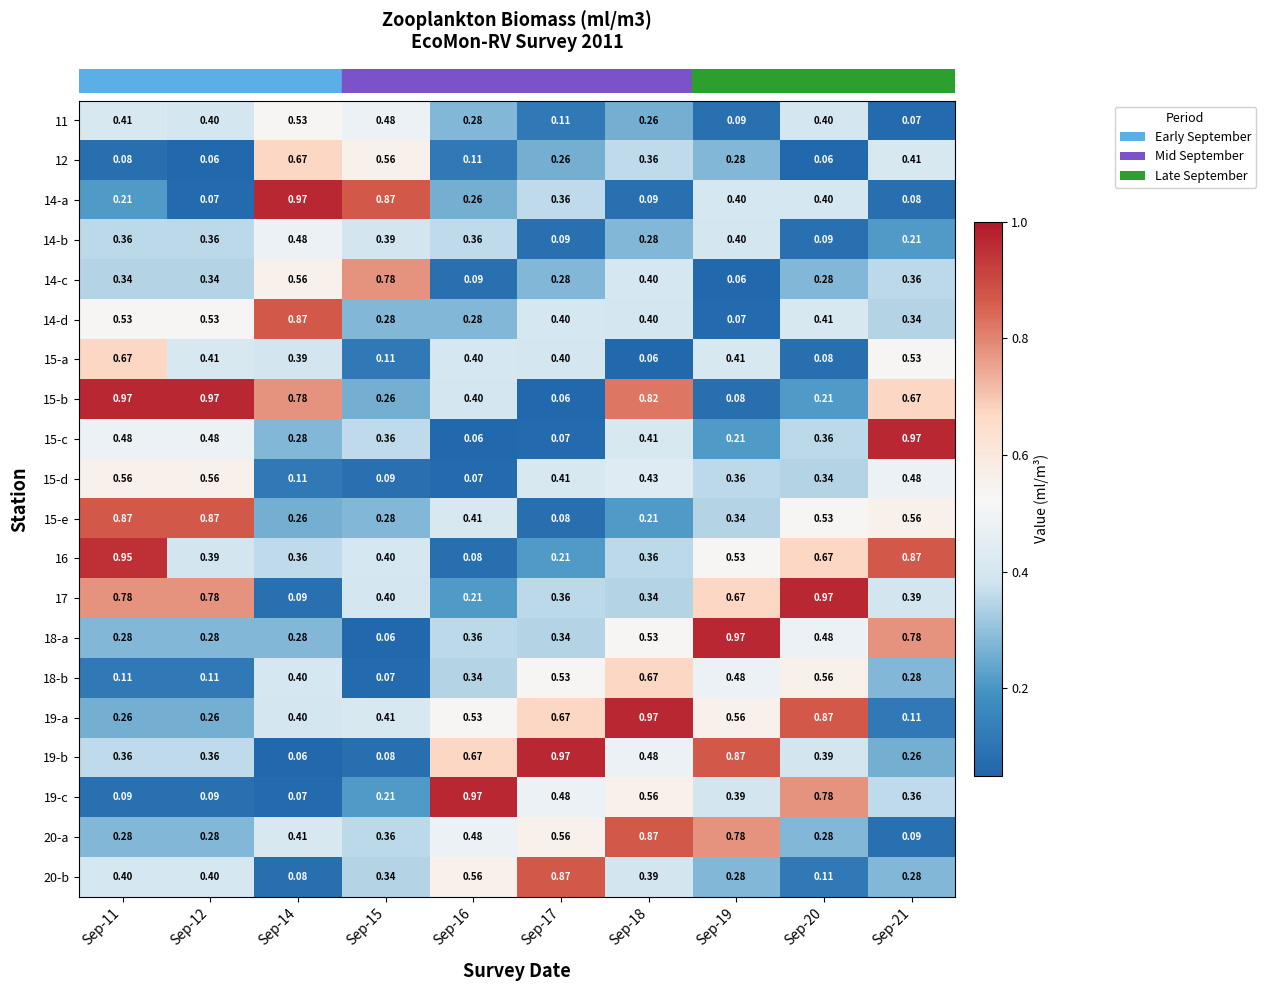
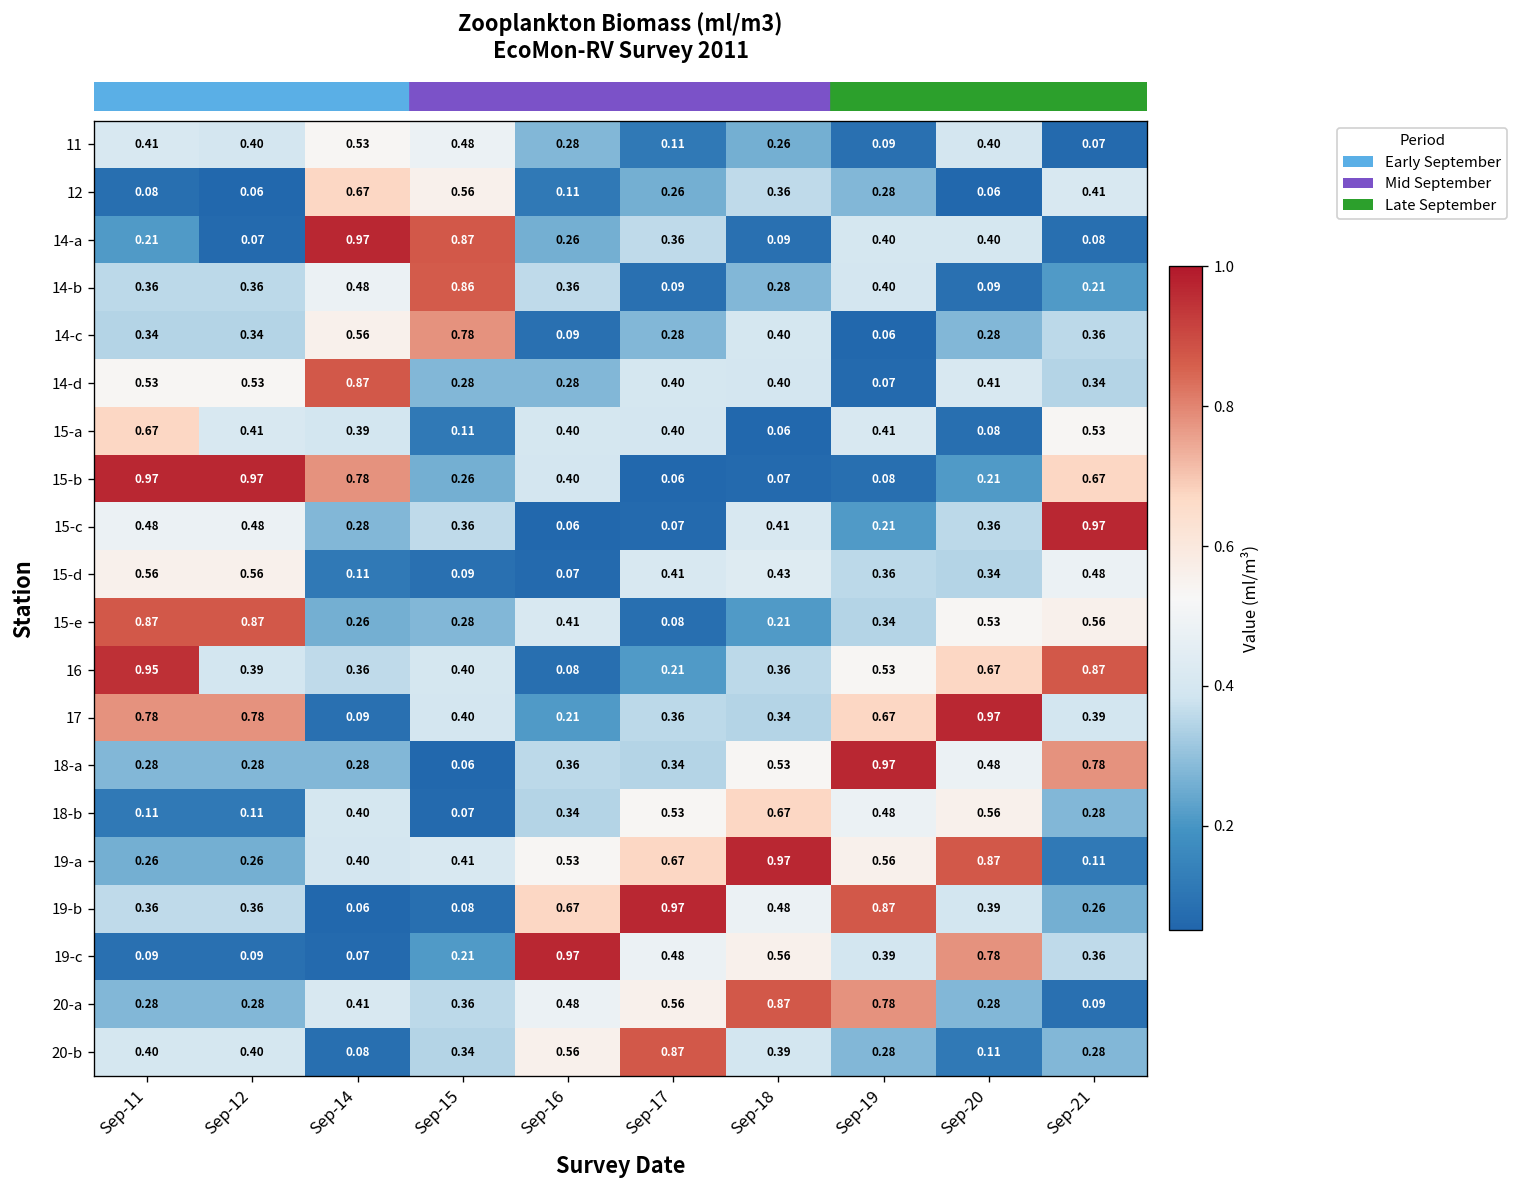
  {
    "11": {
      "Sep-11": 0.41,
      "Sep-12": 0.40,
      "Sep-14": 0.53,
      "Sep-15": 0.48,
      "Sep-16": 0.28,
      "Sep-17": 0.11,
      "Sep-18": 0.26,
      "Sep-19": 0.09,
      "Sep-20": 0.40,
      "Sep-21": 0.07
    },
    "12": {
      "Sep-11": 0.08,
      "Sep-12": 0.06,
      "Sep-14": 0.67,
      "Sep-15": 0.56,
      "Sep-16": 0.11,
      "Sep-17": 0.26,
      "Sep-18": 0.36,
      "Sep-19": 0.28,
      "Sep-20": 0.06,
      "Sep-21": 0.41
    },
    "14-a": {
      "Sep-11": 0.21,
      "Sep-12": 0.07,
      "Sep-14": 0.97,
      "Sep-15": 0.87,
      "Sep-16": 0.26,
      "Sep-17": 0.36,
      "Sep-18": 0.09,
      "Sep-19": 0.40,
      "Sep-20": 0.40,
      "Sep-21": 0.08
    },
    "14-b": {
      "Sep-11": 0.36,
      "Sep-12": 0.36,
      "Sep-14": 0.48,
-     "Sep-15": 0.39,
+     "Sep-15": 0.86,
      "Sep-16": 0.36,
      "Sep-17": 0.09,
      "Sep-18": 0.28,
      "Sep-19": 0.40,
      "Sep-20": 0.09,
      "Sep-21": 0.21
    },
    "14-c": {
      "Sep-11": 0.34,
      "Sep-12": 0.34,
      "Sep-14": 0.56,
      "Sep-15": 0.78,
      "Sep-16": 0.09,
      "Sep-17": 0.28,
      "Sep-18": 0.40,
      "Sep-19": 0.06,
      "Sep-20": 0.28,
      "Sep-21": 0.36
    },
    "14-d": {
      "Sep-11": 0.53,
      "Sep-12": 0.53,
      "Sep-14": 0.87,
      "Sep-15": 0.28,
      "Sep-16": 0.28,
      "Sep-17": 0.40,
      "Sep-18": 0.40,
      "Sep-19": 0.07,
      "Sep-20": 0.41,
      "Sep-21": 0.34
    },
    "15-a": {
      "Sep-11": 0.67,
      "Sep-12": 0.41,
      "Sep-14": 0.39,
      "Sep-15": 0.11,
      "Sep-16": 0.40,
      "Sep-17": 0.40,
      "Sep-18": 0.06,
      "Sep-19": 0.41,
      "Sep-20": 0.08,
      "Sep-21": 0.53
    },
    "15-b": {
      "Sep-11": 0.97,
      "Sep-12": 0.97,
      "Sep-14": 0.78,
      "Sep-15": 0.26,
      "Sep-16": 0.40,
      "Sep-17": 0.06,
-     "Sep-18": 0.82,
+     "Sep-18": 0.07,
      "Sep-19": 0.08,
      "Sep-20": 0.21,
      "Sep-21": 0.67
    },
    "15-c": {
      "Sep-11": 0.48,
      "Sep-12": 0.48,
      "Sep-14": 0.28,
      "Sep-15": 0.36,
      "Sep-16": 0.06,
      "Sep-17": 0.07,
      "Sep-18": 0.41,
      "Sep-19": 0.21,
      "Sep-20": 0.36,
      "Sep-21": 0.97
    },
    "15-d": {
      "Sep-11": 0.56,
      "Sep-12": 0.56,
      "Sep-14": 0.11,
      "Sep-15": 0.09,
      "Sep-16": 0.07,
      "Sep-17": 0.41,
      "Sep-18": 0.43,
      "Sep-19": 0.36,
      "Sep-20": 0.34,
      "Sep-21": 0.48
    },
    "15-e": {
      "Sep-11": 0.87,
      "Sep-12": 0.87,
      "Sep-14": 0.26,
      "Sep-15": 0.28,
      "Sep-16": 0.41,
      "Sep-17": 0.08,
      "Sep-18": 0.21,
      "Sep-19": 0.34,
      "Sep-20": 0.53,
      "Sep-21": 0.56
    },
    "16": {
      "Sep-11": 0.95,
      "Sep-12": 0.39,
      "Sep-14": 0.36,
      "Sep-15": 0.40,
      "Sep-16": 0.08,
      "Sep-17": 0.21,
      "Sep-18": 0.36,
      "Sep-19": 0.53,
      "Sep-20": 0.67,
      "Sep-21": 0.87
    },
    "17": {
      "Sep-11": 0.78,
      "Sep-12": 0.78,
      "Sep-14": 0.09,
      "Sep-15": 0.40,
      "Sep-16": 0.21,
      "Sep-17": 0.36,
      "Sep-18": 0.34,
      "Sep-19": 0.67,
      "Sep-20": 0.97,
      "Sep-21": 0.39
    },
    "18-a": {
      "Sep-11": 0.28,
      "Sep-12": 0.28,
      "Sep-14": 0.28,
      "Sep-15": 0.06,
      "Sep-16": 0.36,
      "Sep-17": 0.34,
      "Sep-18": 0.53,
      "Sep-19": 0.97,
      "Sep-20": 0.48,
      "Sep-21": 0.78
    },
    "18-b": {
      "Sep-11": 0.11,
      "Sep-12": 0.11,
      "Sep-14": 0.40,
      "Sep-15": 0.07,
      "Sep-16": 0.34,
      "Sep-17": 0.53,
      "Sep-18": 0.67,
      "Sep-19": 0.48,
      "Sep-20": 0.56,
      "Sep-21": 0.28
    },
    "19-a": {
      "Sep-11": 0.26,
      "Sep-12": 0.26,
      "Sep-14": 0.40,
      "Sep-15": 0.41,
      "Sep-16": 0.53,
      "Sep-17": 0.67,
      "Sep-18": 0.97,
      "Sep-19": 0.56,
      "Sep-20": 0.87,
      "Sep-21": 0.11
    },
    "19-b": {
      "Sep-11": 0.36,
      "Sep-12": 0.36,
      "Sep-14": 0.06,
      "Sep-15": 0.08,
      "Sep-16": 0.67,
      "Sep-17": 0.97,
      "Sep-18": 0.48,
      "Sep-19": 0.87,
      "Sep-20": 0.39,
      "Sep-21": 0.26
    },
    "19-c": {
      "Sep-11": 0.09,
      "Sep-12": 0.09,
      "Sep-14": 0.07,
      "Sep-15": 0.21,
      "Sep-16": 0.97,
      "Sep-17": 0.48,
      "Sep-18": 0.56,
      "Sep-19": 0.39,
      "Sep-20": 0.78,
      "Sep-21": 0.36
    },
    "20-a": {
      "Sep-11": 0.28,
      "Sep-12": 0.28,
      "Sep-14": 0.41,
      "Sep-15": 0.36,
      "Sep-16": 0.48,
      "Sep-17": 0.56,
      "Sep-18": 0.87,
      "Sep-19": 0.78,
      "Sep-20": 0.28,
      "Sep-21": 0.09
    },
    "20-b": {
      "Sep-11": 0.40,
      "Sep-12": 0.40,
      "Sep-14": 0.08,
      "Sep-15": 0.34,
      "Sep-16": 0.56,
      "Sep-17": 0.87,
      "Sep-18": 0.39,
      "Sep-19": 0.28,
      "Sep-20": 0.11,
      "Sep-21": 0.28
    }
  }
